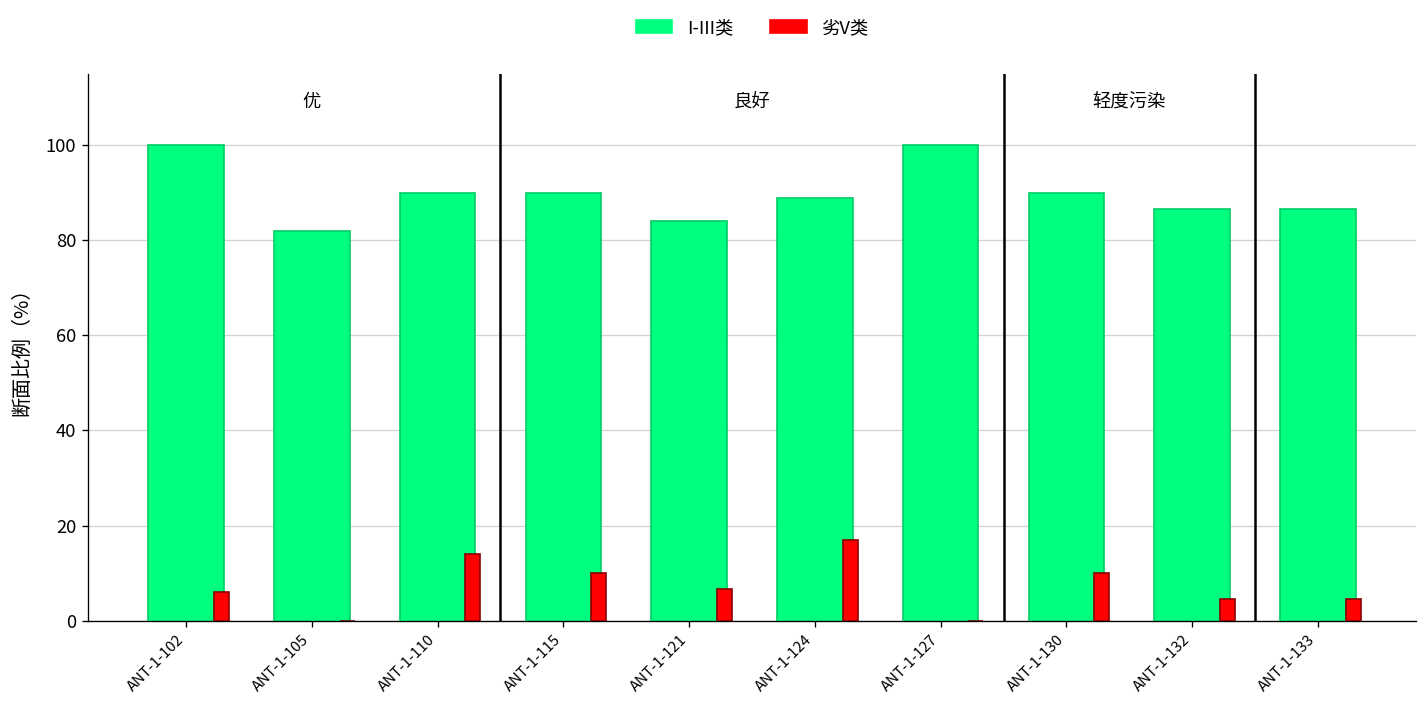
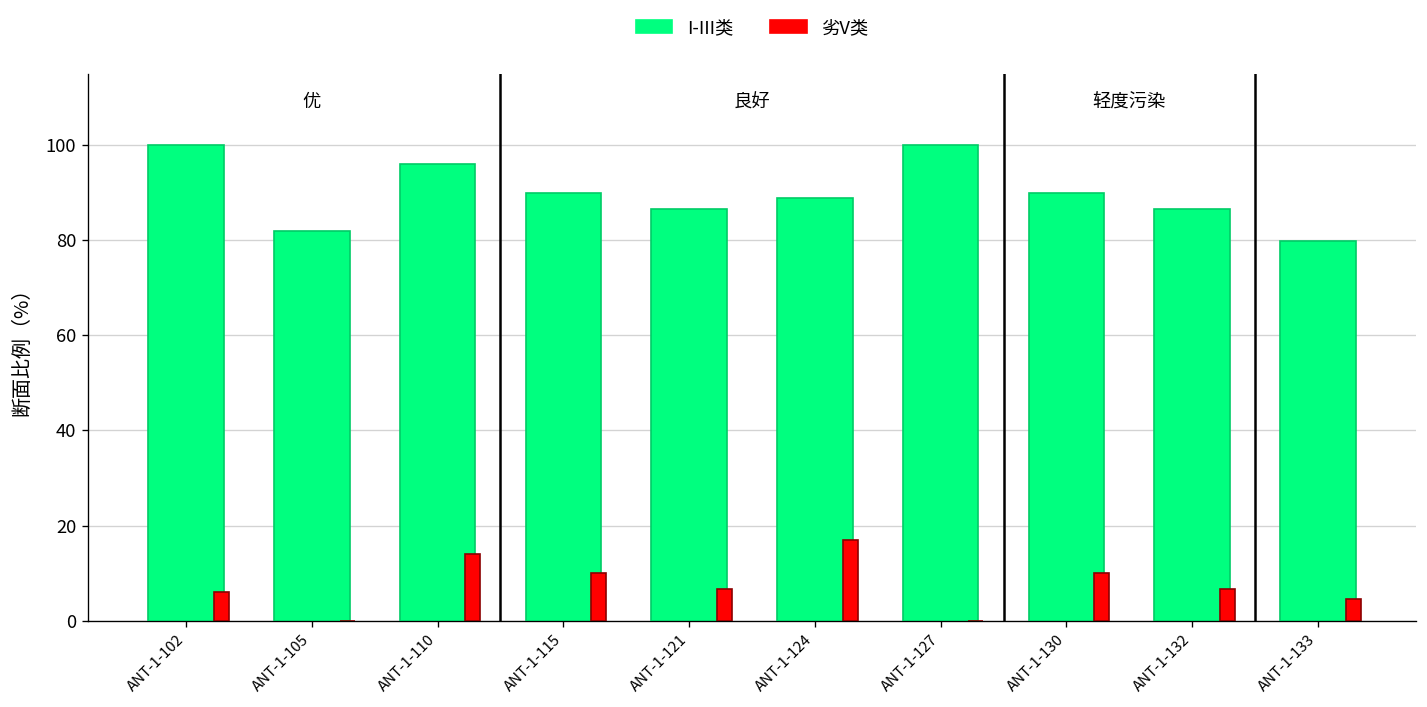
  {
    "I-III类": {
      "ANT-1-102": 100,
      "ANT-1-105": 82,
-     "ANT-1-110": 90,
+     "ANT-1-110": 96,
      "ANT-1-115": 90,
-     "ANT-1-121": 84,
+     "ANT-1-121": 87,
      "ANT-1-124": 89,
      "ANT-1-127": 100,
      "ANT-1-130": 90,
      "ANT-1-132": 87,
-     "ANT-1-133": 87
+     "ANT-1-133": 80
    },
    "劣V类": {
      "ANT-1-105": 0,
      "ANT-1-127": 0,
-     "ANT-1-132": 4
+     "ANT-1-132": 7
    }
  }
